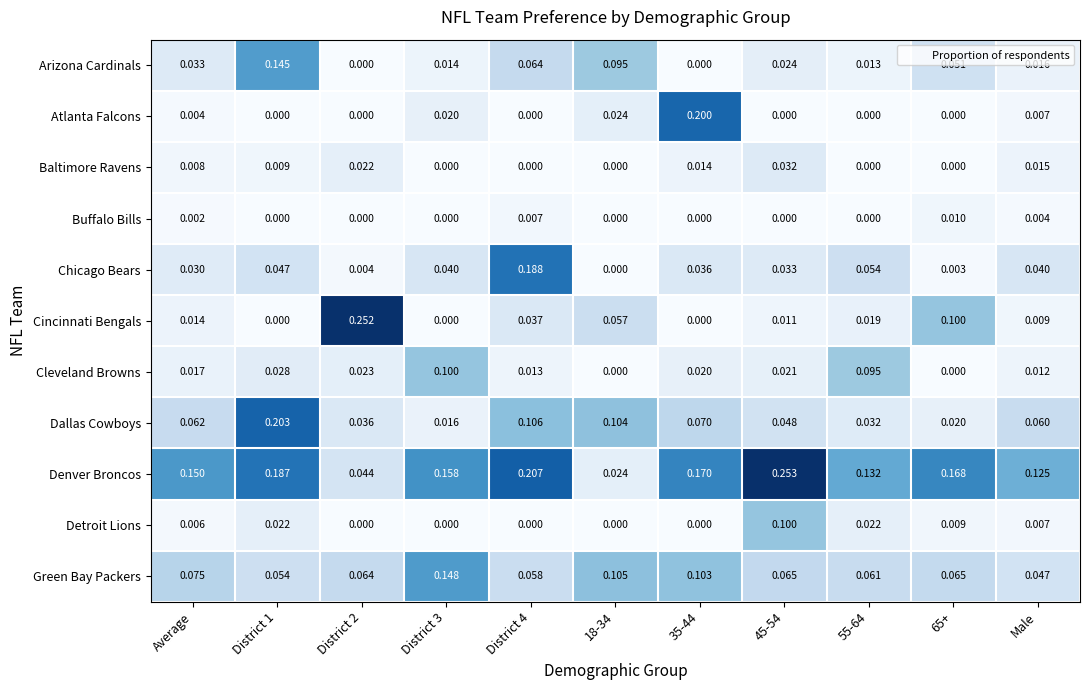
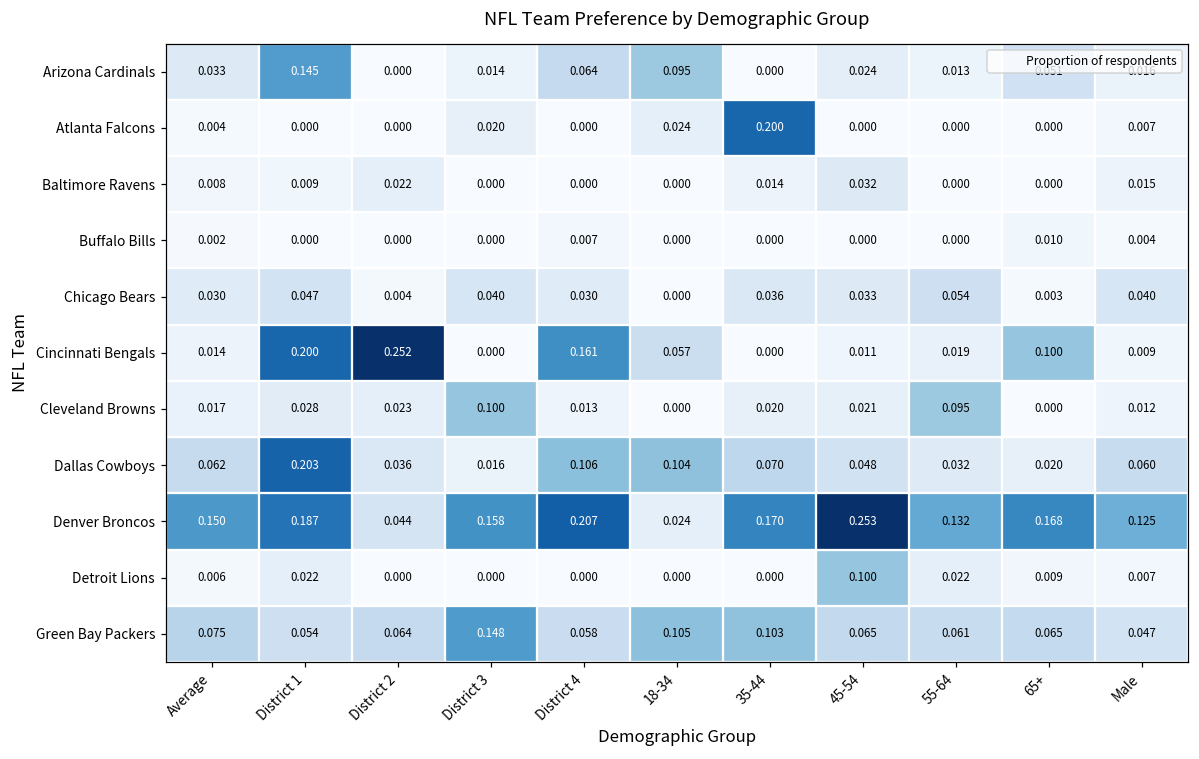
  {
    "Arizona Cardinals": {
      "Average": 0.033,
      "District 1": 0.145,
      "District 2": 0.000,
      "District 3": 0.014,
      "District 4": 0.064,
      "18-34": 0.095,
      "35-44": 0.000,
      "45-54": 0.024,
      "55-64": 0.013
    },
    "Atlanta Falcons": {
      "Average": 0.004,
      "District 1": 0.000,
      "District 2": 0.000,
      "District 3": 0.020,
      "District 4": 0.000,
      "18-34": 0.024,
      "35-44": 0.200,
      "45-54": 0.000,
      "55-64": 0.000,
      "65+": 0.000,
      "Male": 0.007
    },
    "Baltimore Ravens": {
      "Average": 0.008,
      "District 1": 0.009,
      "District 2": 0.022,
      "District 3": 0.000,
      "District 4": 0.000,
      "18-34": 0.000,
      "35-44": 0.014,
      "45-54": 0.032,
      "55-64": 0.000,
      "65+": 0.000,
      "Male": 0.015
    },
    "Buffalo Bills": {
      "Average": 0.002,
      "District 1": 0.000,
      "District 2": 0.000,
      "District 3": 0.000,
      "District 4": 0.007,
      "18-34": 0.000,
      "35-44": 0.000,
      "45-54": 0.000,
      "55-64": 0.000,
      "65+": 0.010,
      "Male": 0.004
    },
    "Chicago Bears": {
      "Average": 0.030,
      "District 1": 0.047,
      "District 2": 0.004,
      "District 3": 0.040,
-     "District 4": 0.188,
+     "District 4": 0.030,
      "18-34": 0.000,
      "35-44": 0.036,
      "45-54": 0.033,
      "55-64": 0.054,
      "65+": 0.003,
      "Male": 0.040
    },
    "Cincinnati Bengals": {
      "Average": 0.014,
-     "District 1": 0.000,
+     "District 1": 0.200,
      "District 2": 0.252,
      "District 3": 0.000,
-     "District 4": 0.037,
+     "District 4": 0.161,
      "18-34": 0.057,
      "35-44": 0.000,
      "45-54": 0.011,
      "55-64": 0.019,
      "65+": 0.100,
      "Male": 0.009
    },
    "Cleveland Browns": {
      "Average": 0.017,
      "District 1": 0.028,
      "District 2": 0.023,
      "District 3": 0.100,
      "District 4": 0.013,
      "18-34": 0.000,
      "35-44": 0.020,
      "45-54": 0.021,
      "55-64": 0.095,
      "65+": 0.000,
      "Male": 0.012
    },
    "Dallas Cowboys": {
      "Average": 0.062,
      "District 1": 0.203,
      "District 2": 0.036,
      "District 3": 0.016,
      "District 4": 0.106,
      "18-34": 0.104,
      "35-44": 0.070,
      "45-54": 0.048,
      "55-64": 0.032,
      "65+": 0.020,
      "Male": 0.060
    },
    "Denver Broncos": {
      "Average": 0.150,
      "District 1": 0.187,
      "District 2": 0.044,
      "District 3": 0.158,
      "District 4": 0.207,
      "18-34": 0.024,
      "35-44": 0.170,
      "45-54": 0.253,
      "55-64": 0.132,
      "65+": 0.168,
      "Male": 0.125
    },
    "Detroit Lions": {
      "Average": 0.006,
      "District 1": 0.022,
      "District 2": 0.000,
      "District 3": 0.000,
      "District 4": 0.000,
      "18-34": 0.000,
      "35-44": 0.000,
      "45-54": 0.100,
      "55-64": 0.022,
      "65+": 0.009,
      "Male": 0.007
    },
    "Green Bay Packers": {
      "Average": 0.075,
      "District 1": 0.054,
      "District 2": 0.064,
      "District 3": 0.148,
      "District 4": 0.058,
      "18-34": 0.105,
      "35-44": 0.103,
      "45-54": 0.065,
      "55-64": 0.061,
      "65+": 0.065,
      "Male": 0.047
    }
  }
